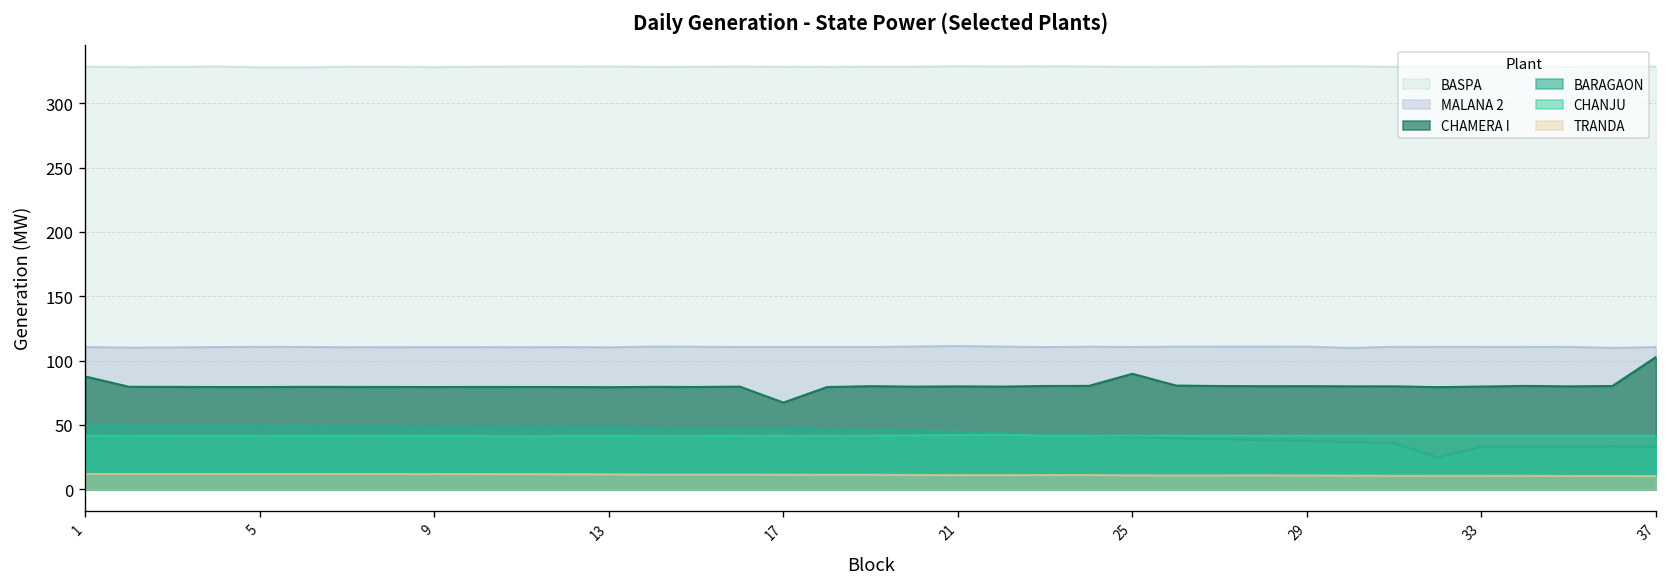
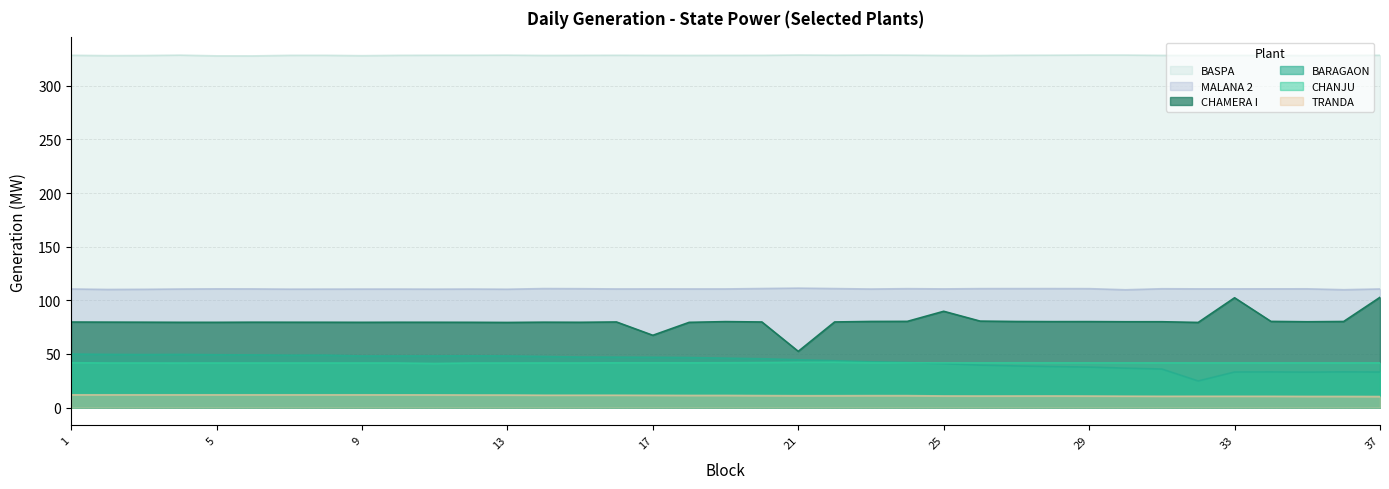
  {
    "CHAMERA I": {
-     "1": 88,
+     "1": 80,
      "5": 80,
      "9": 80,
      "13": 79,
      "17": 67,
-     "21": 80,
+     "21": 52,
      "25": 90,
      "29": 80,
-     "33": 80,
+     "33": 102,
      "37": 103
    }
  }
